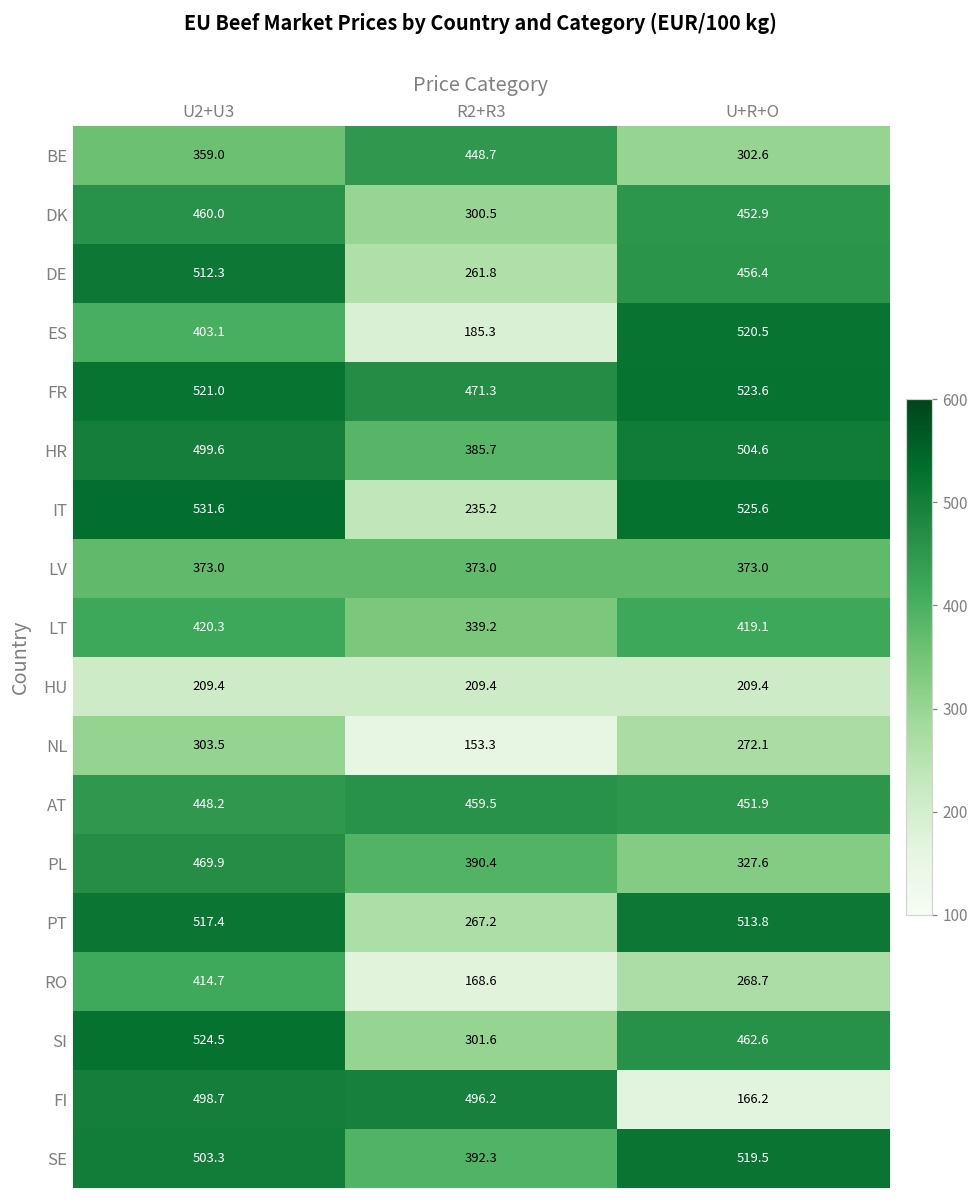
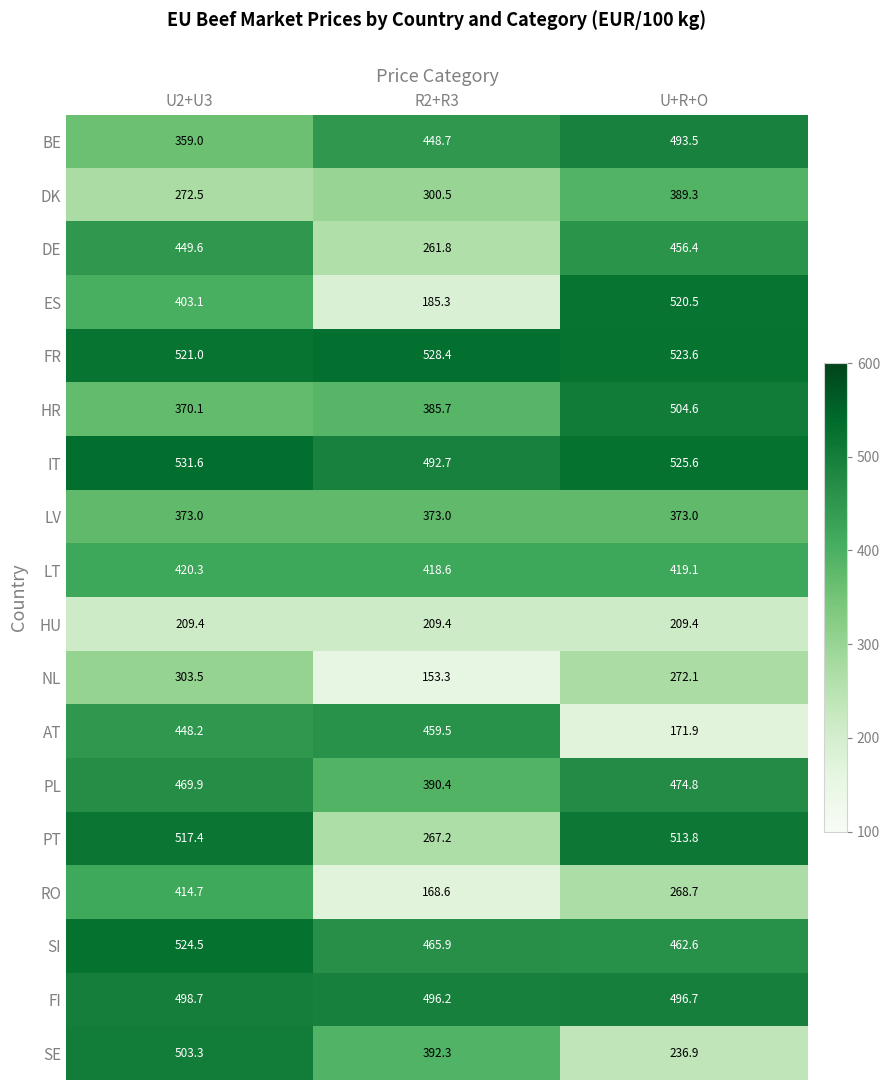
  {
    "BE": {
      "U2+U3": 359.0,
      "R2+R3": 448.7,
-     "U+R+O": 302.6
+     "U+R+O": 493.5
    },
    "DK": {
-     "U2+U3": 460.0,
+     "U2+U3": 272.5,
      "R2+R3": 300.5,
-     "U+R+O": 452.9
+     "U+R+O": 389.3
    },
    "DE": {
-     "U2+U3": 512.3,
+     "U2+U3": 449.6,
      "R2+R3": 261.8,
      "U+R+O": 456.4
    },
    "ES": {
      "U2+U3": 403.1,
      "R2+R3": 185.3,
      "U+R+O": 520.5
    },
    "FR": {
      "U2+U3": 521.0,
-     "R2+R3": 471.3,
+     "R2+R3": 528.4,
      "U+R+O": 523.6
    },
    "HR": {
-     "U2+U3": 499.6,
+     "U2+U3": 370.1,
      "R2+R3": 385.7,
      "U+R+O": 504.6
    },
    "IT": {
      "U2+U3": 531.6,
-     "R2+R3": 235.2,
+     "R2+R3": 492.7,
      "U+R+O": 525.6
    },
    "LV": {
      "U2+U3": 373.0,
      "R2+R3": 373.0,
      "U+R+O": 373.0
    },
    "LT": {
      "U2+U3": 420.3,
-     "R2+R3": 339.2,
+     "R2+R3": 418.6,
      "U+R+O": 419.1
    },
    "HU": {
      "U2+U3": 209.4,
      "R2+R3": 209.4,
      "U+R+O": 209.4
    },
    "NL": {
      "U2+U3": 303.5,
      "R2+R3": 153.3,
      "U+R+O": 272.1
    },
    "AT": {
      "U2+U3": 448.2,
      "R2+R3": 459.5,
-     "U+R+O": 451.9
+     "U+R+O": 171.9
    },
    "PL": {
      "U2+U3": 469.9,
      "R2+R3": 390.4,
-     "U+R+O": 327.6
+     "U+R+O": 474.8
    },
    "PT": {
      "U2+U3": 517.4,
      "R2+R3": 267.2,
      "U+R+O": 513.8
    },
    "RO": {
      "U2+U3": 414.7,
      "R2+R3": 168.6,
      "U+R+O": 268.7
    },
    "SI": {
      "U2+U3": 524.5,
-     "R2+R3": 301.6,
+     "R2+R3": 465.9,
      "U+R+O": 462.6
    },
    "FI": {
      "U2+U3": 498.7,
      "R2+R3": 496.2,
-     "U+R+O": 166.2
+     "U+R+O": 496.7
    },
    "SE": {
      "U2+U3": 503.3,
      "R2+R3": 392.3,
-     "U+R+O": 519.5
+     "U+R+O": 236.9
    }
  }
